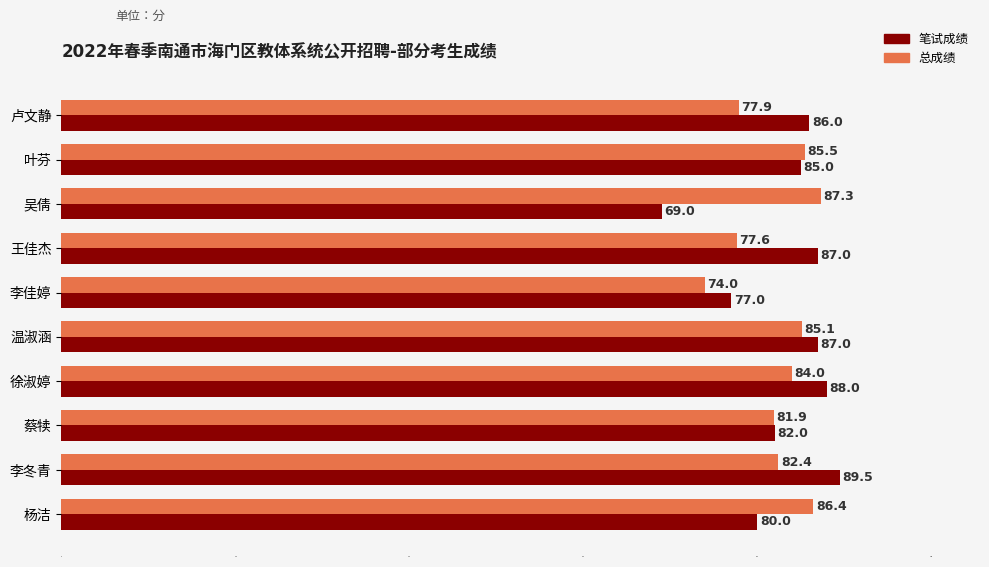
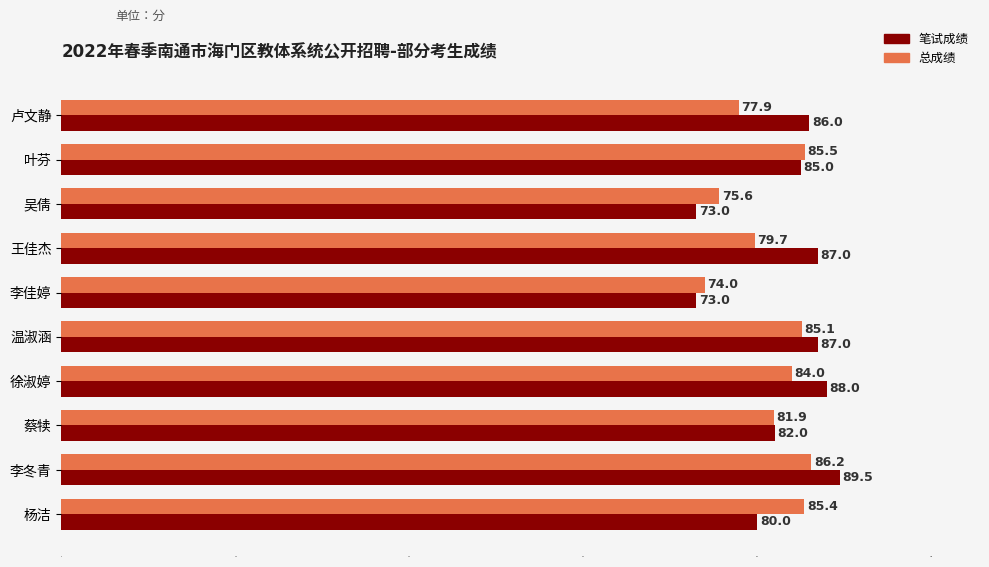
  {
    "笔试成绩": {
      "卢文静": 86.0,
      "叶芬": 85.0,
-     "吴倩": 69.0,
+     "吴倩": 73.0,
      "王佳杰": 87.0,
-     "李佳婷": 77.0,
+     "李佳婷": 73.0,
      "温淑涵": 87.0,
      "徐淑婷": 88.0,
      "蔡犊": 82.0,
      "李冬青": 89.5,
      "杨洁": 80.0
    },
    "总成绩": {
      "卢文静": 77.9,
      "叶芬": 85.5,
-     "吴倩": 87.3,
-     "王佳杰": 77.6,
+     "吴倩": 75.6,
+     "王佳杰": 79.7,
      "李佳婷": 74.0,
      "温淑涵": 85.1,
      "徐淑婷": 84.0,
      "蔡犊": 81.9,
-     "李冬青": 82.4,
-     "杨洁": 86.4
+     "李冬青": 86.2,
+     "杨洁": 85.4
    }
  }
